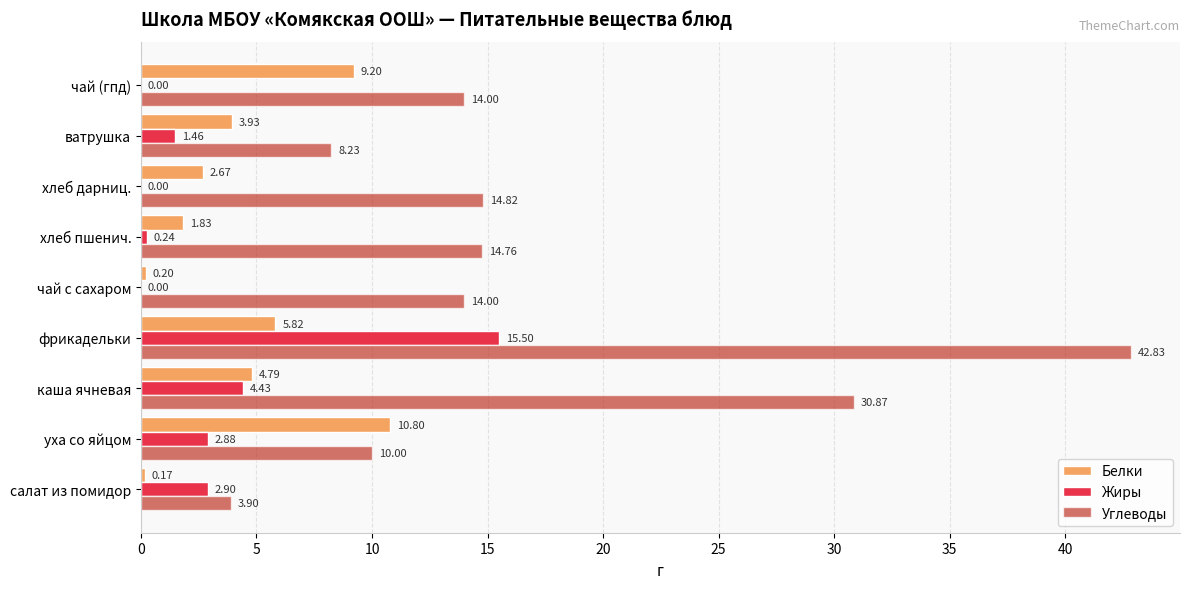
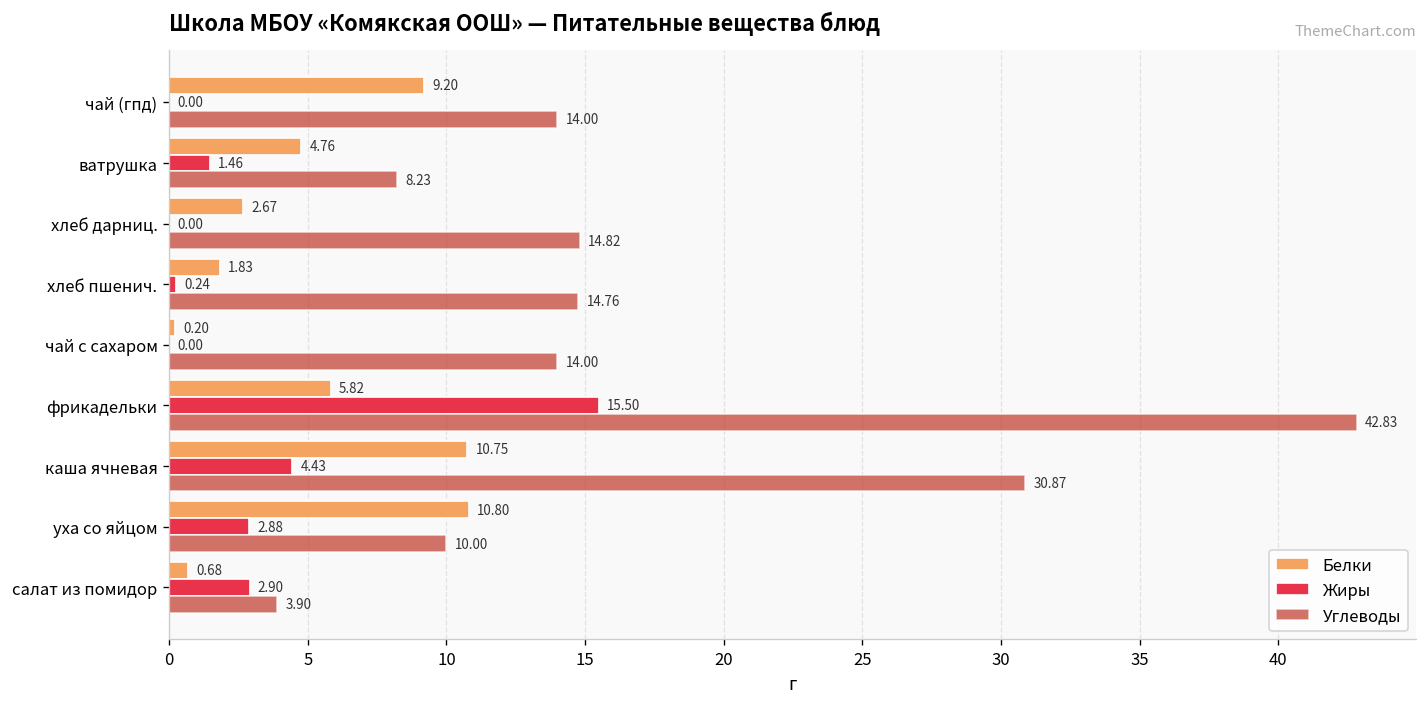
  {
    "Белки": {
      "чай (гпд)": 9.20,
-     "ватрушка": 3.93,
+     "ватрушка": 4.76,
      "хлеб дарниц.": 2.67,
      "хлеб пшенич.": 1.83,
      "чай с сахаром": 0.20,
      "фрикадельки": 5.82,
-     "каша ячневая": 4.79,
+     "каша ячневая": 10.75,
      "уха со яйцом": 10.80,
-     "салат из помидор": 0.17
+     "салат из помидор": 0.68
    }
  }
